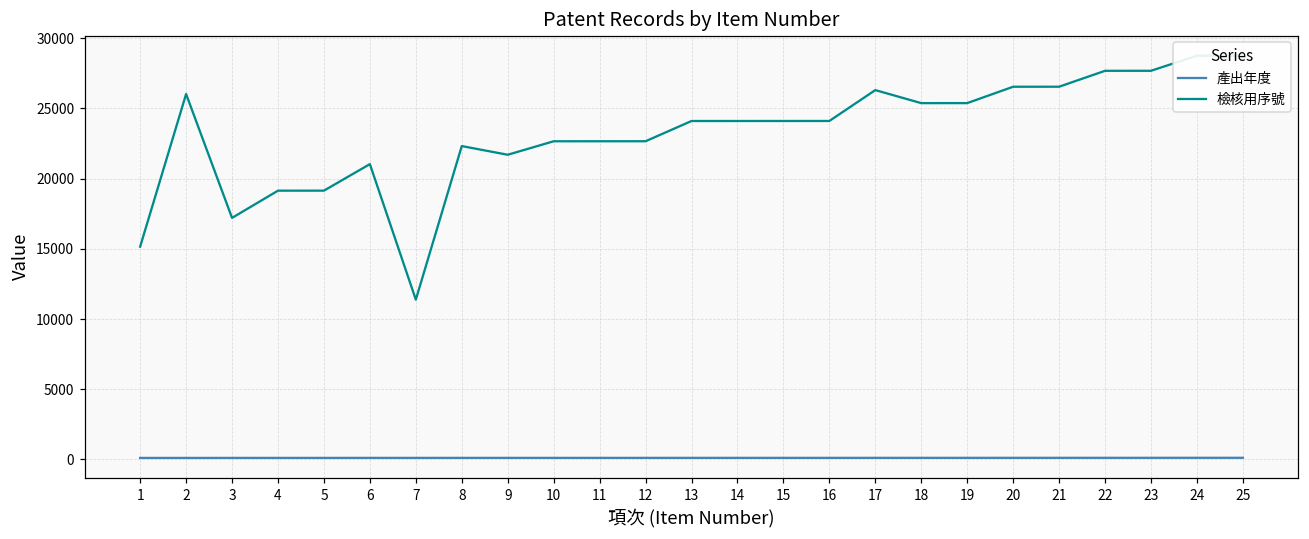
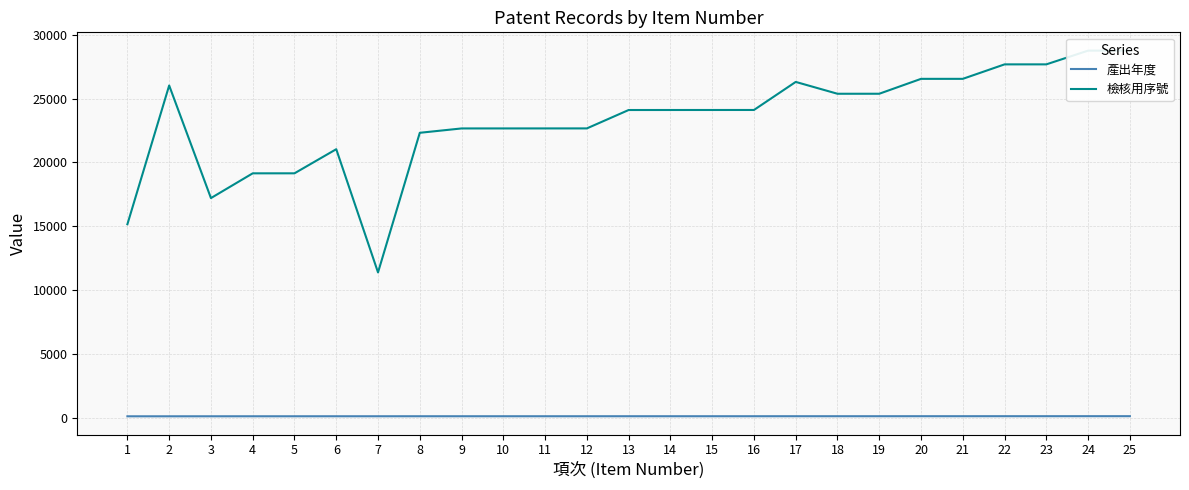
  {
    "產出年度": {
      "1": 100,
      "2": 100,
      "3": 100,
      "4": 100,
      "5": 100,
      "6": 100,
      "7": 100,
      "8": 100,
      "9": 100,
      "10": 100,
      "11": 100,
      "12": 100,
      "13": 100,
      "14": 100,
      "15": 100,
      "16": 100,
      "17": 100,
      "18": 100,
      "19": 100,
      "20": 100,
      "21": 100,
      "22": 100,
      "23": 100,
      "24": 100,
      "25": 100
    },
    "檢核用序號": {
      "1": 15200,
      "2": 26000,
      "3": 17200,
      "4": 19100,
      "5": 19100,
      "6": 21000,
      "7": 11400,
      "8": 22300,
-     "9": 21700,
+     "9": 22700,
      "10": 22700,
      "11": 22700,
      "12": 22700,
      "13": 24100,
      "14": 24100,
      "15": 24100,
      "16": 24100,
      "17": 26300,
      "18": 25400,
      "19": 25400,
      "20": 26500,
      "21": 26500,
      "22": 27700,
      "23": 27700
    }
  }
